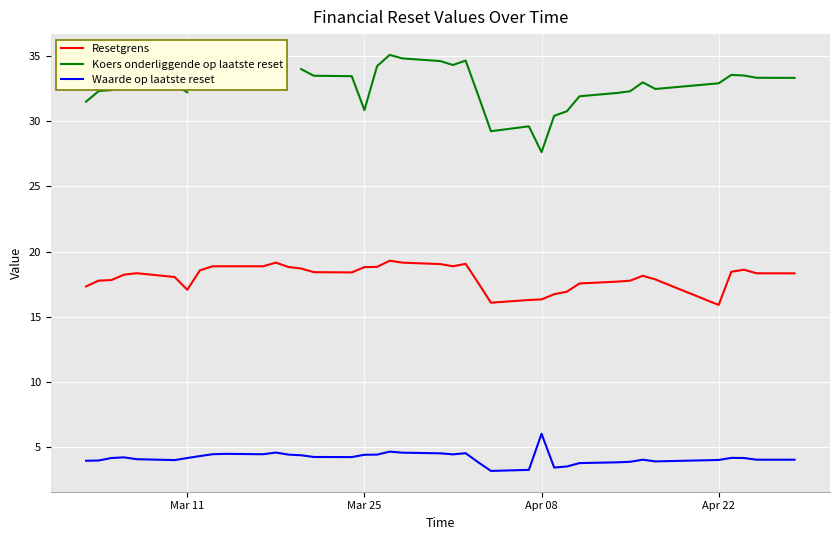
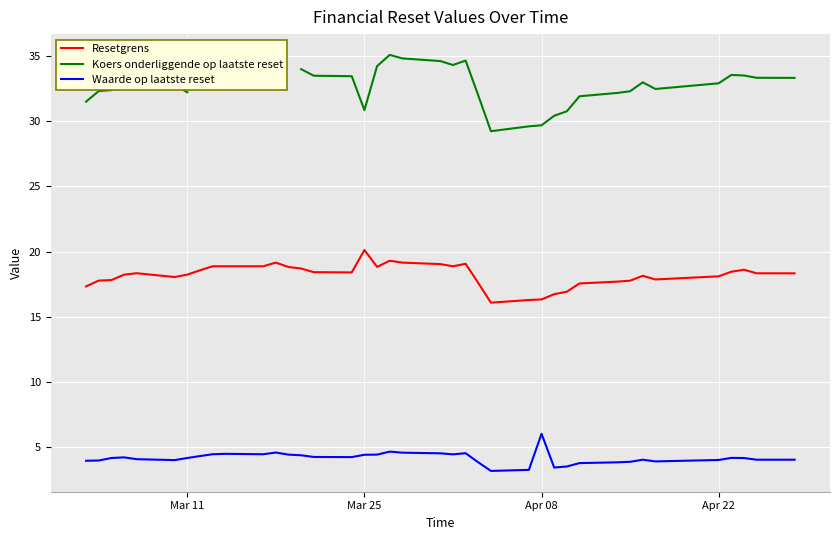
  {
    "Resetgrens": {
-     "Mar 11": 17.1,
-     "Mar 25": 18.8,
+     "Mar 11": 18.2,
+     "Mar 25": 20.1,
      "Apr 08": 16.3,
-     "Apr 22": 15.9
+     "Apr 22": 18.1
    },
    "Koers onderliggende op laatste reset": {
      "Mar 11": 32.2,
      "Mar 25": 30.8,
-     "Apr 08": 27.6,
+     "Apr 08": 29.7,
      "Apr 22": 32.9
    },
    "Waarde op laatste reset": {
      "Mar 11": 4.2,
      "Mar 25": 4.4,
      "Apr 08": 6.0,
      "Apr 22": 4.0
    }
  }
